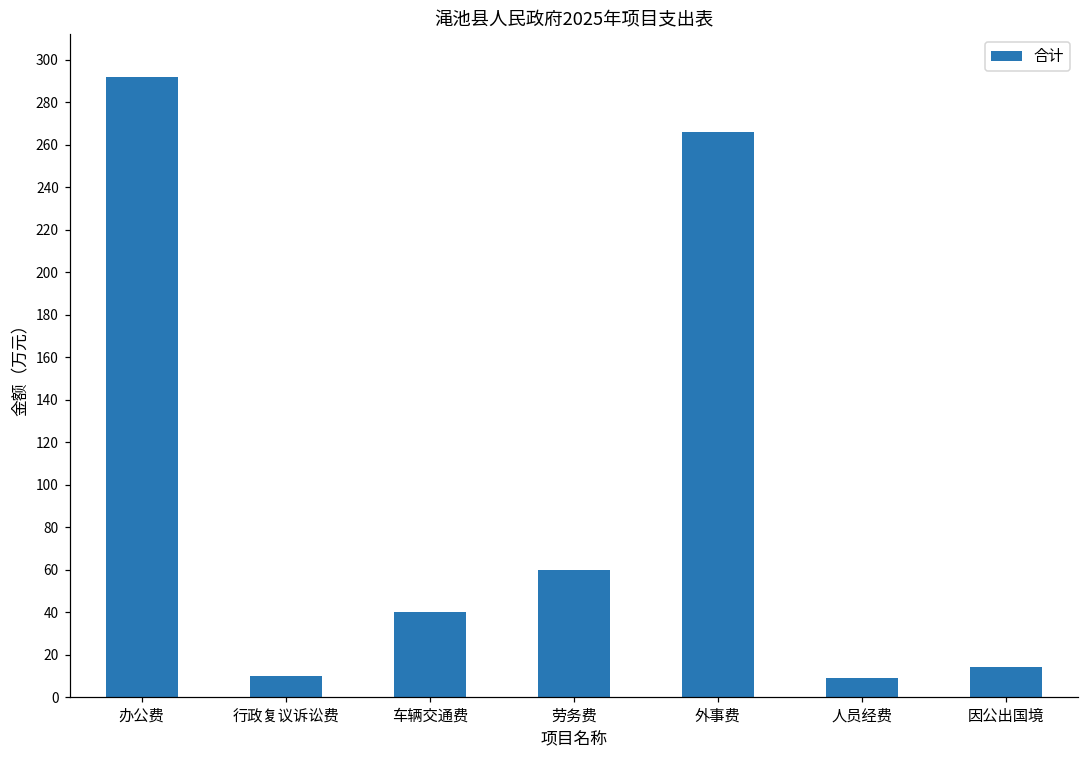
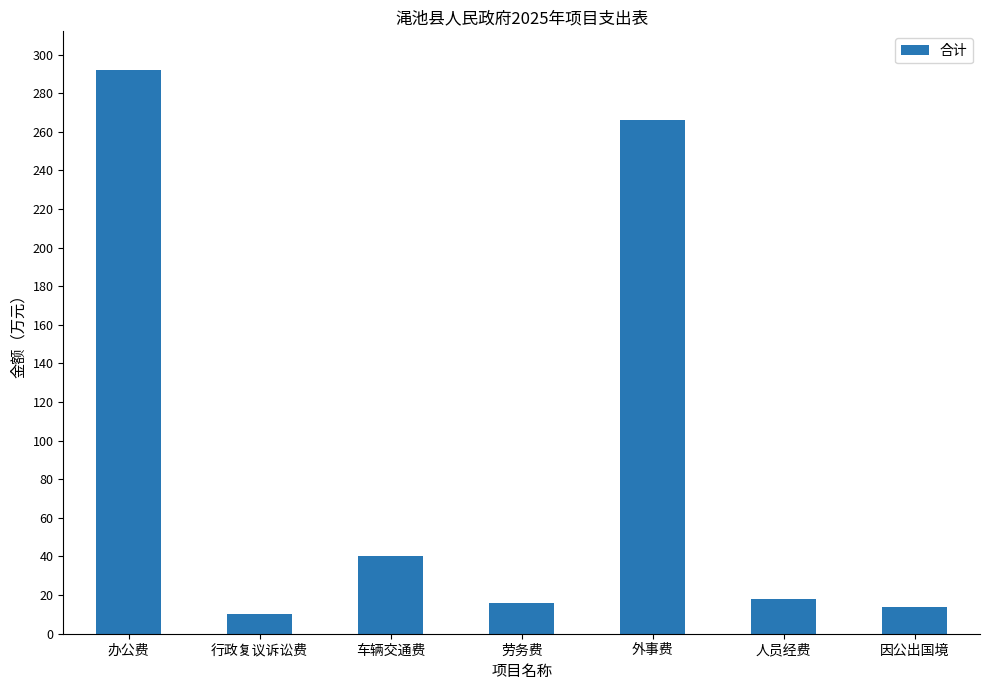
  {
    "办公费": 292,
    "行政复议诉讼费": 10,
    "车辆交通费": 40,
-   "劳务费": 60,
+   "劳务费": 16,
    "外事费": 266,
-   "人员经费": 9,
+   "人员经费": 18,
    "因公出国境": 14
  }
